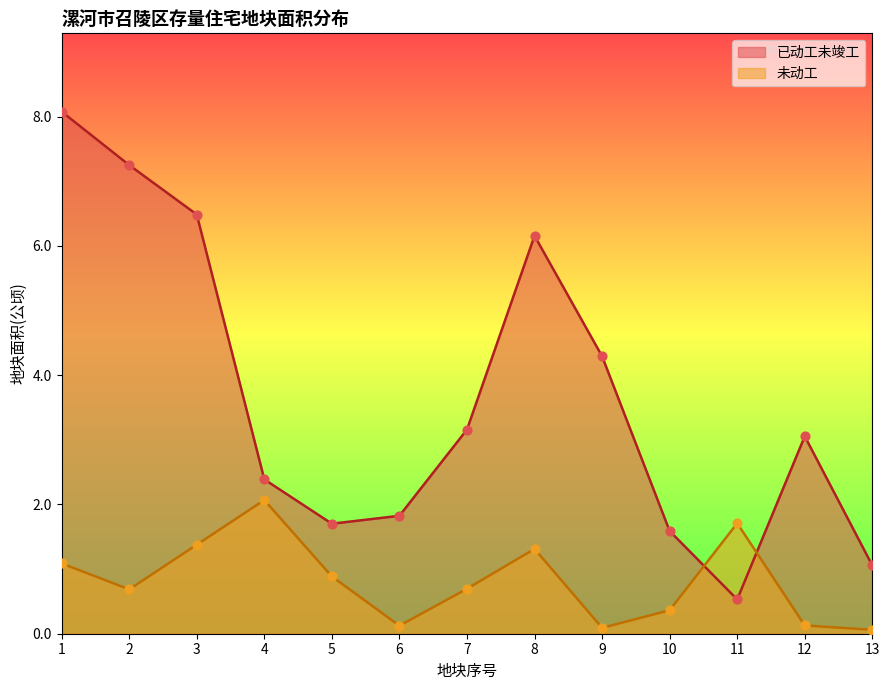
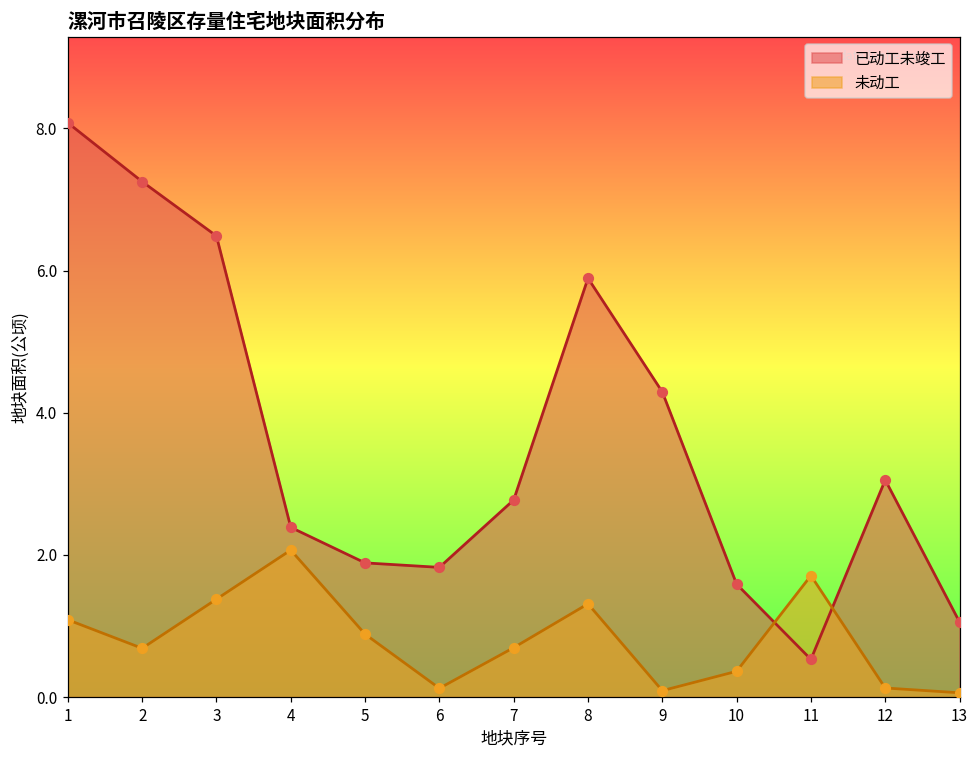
  {
    "已动工未竣工": {
      "1": 8.1,
      "2": 7.3,
      "3": 6.5,
      "4": 2.4,
-     "5": 1.7,
+     "5": 1.9,
      "6": 1.8,
-     "7": 3.2,
-     "8": 6.2,
+     "7": 2.8,
+     "8": 5.9,
      "9": 4.3,
      "10": 1.6,
      "11": 0.5,
      "12": 3.1,
      "13": 1.1
    },
    "未动工": {
      "1": 1.1,
      "2": 0.7,
      "3": 1.4,
      "4": 2.1,
      "5": 0.9,
      "6": 0.1,
      "7": 0.7,
      "8": 1.3,
      "9": 0.1,
      "10": 0.4,
      "11": 1.7,
      "12": 0.1,
      "13": 0.1
    }
  }
